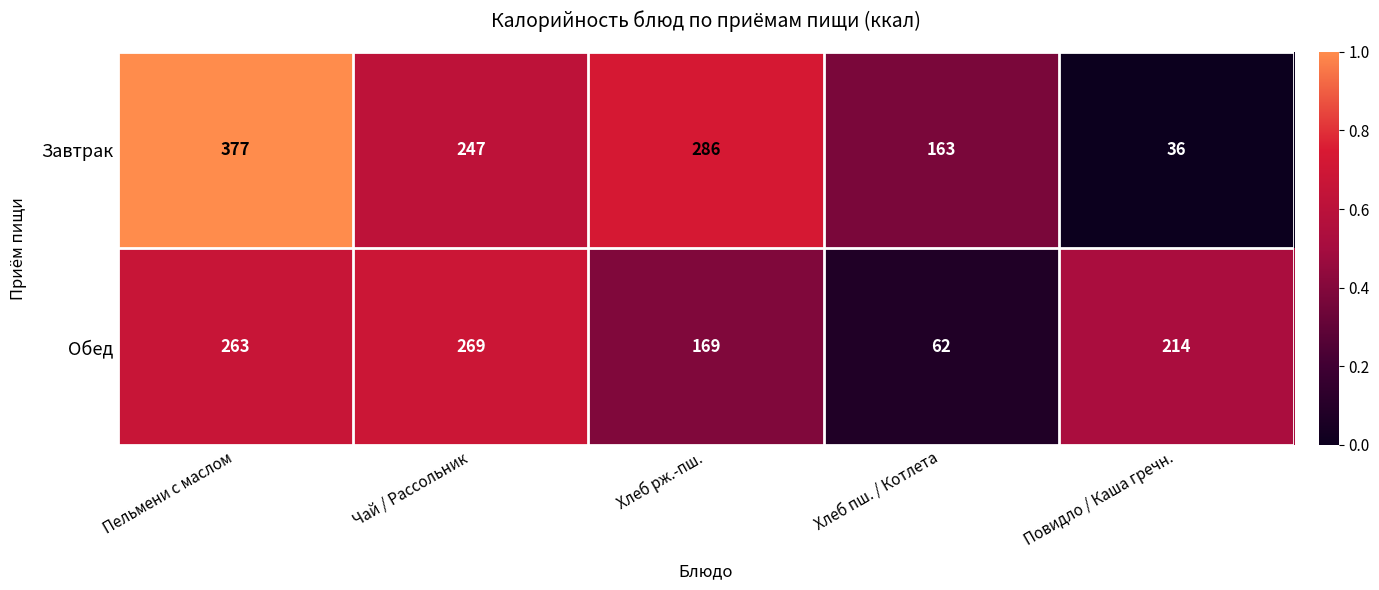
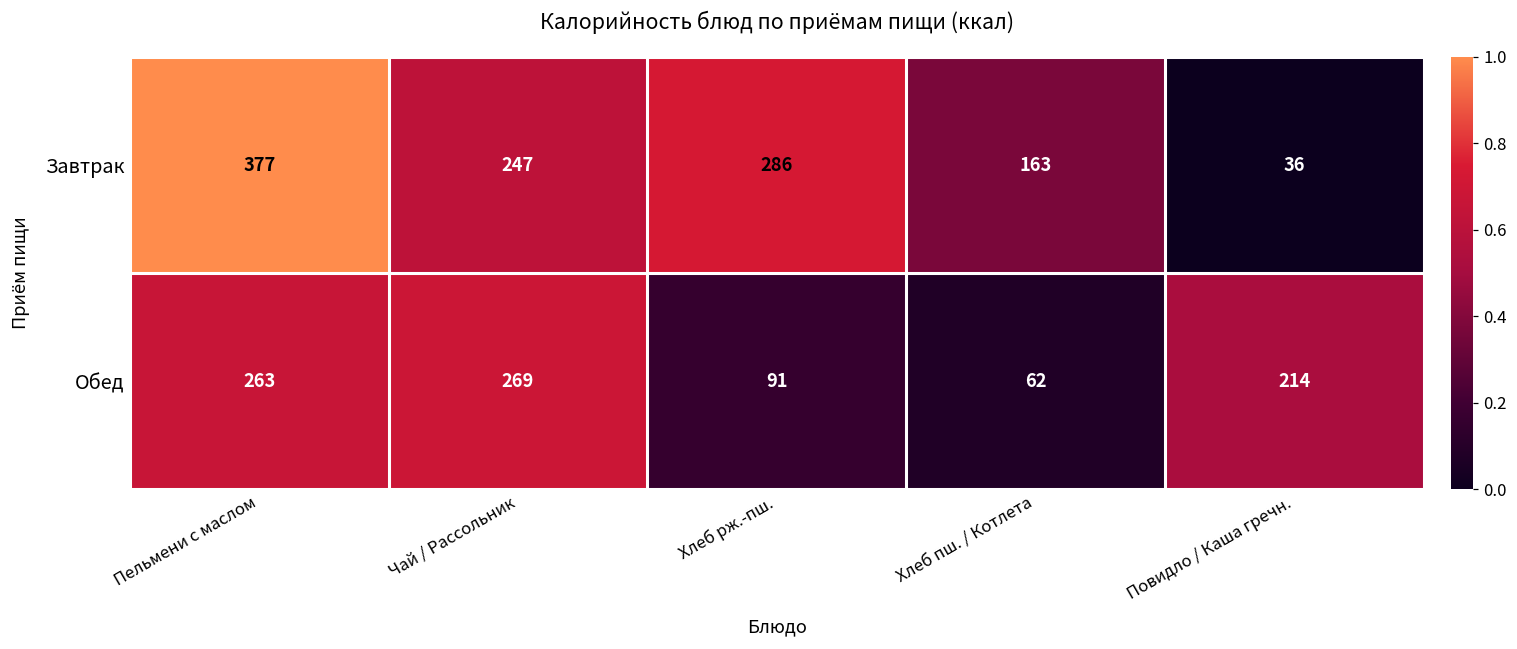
  {
    "Завтрак": {
      "Пельмени с маслом": 377,
      "Чай / Рассольник": 247,
      "Хлеб рж.-пш.": 286,
      "Хлеб пш. / Котлета": 163,
      "Повидло / Каша гречн.": 36
    },
    "Обед": {
      "Пельмени с маслом": 263,
      "Чай / Рассольник": 269,
-     "Хлеб рж.-пш.": 169,
+     "Хлеб рж.-пш.": 91,
      "Хлеб пш. / Котлета": 62,
      "Повидло / Каша гречн.": 214
    }
  }
